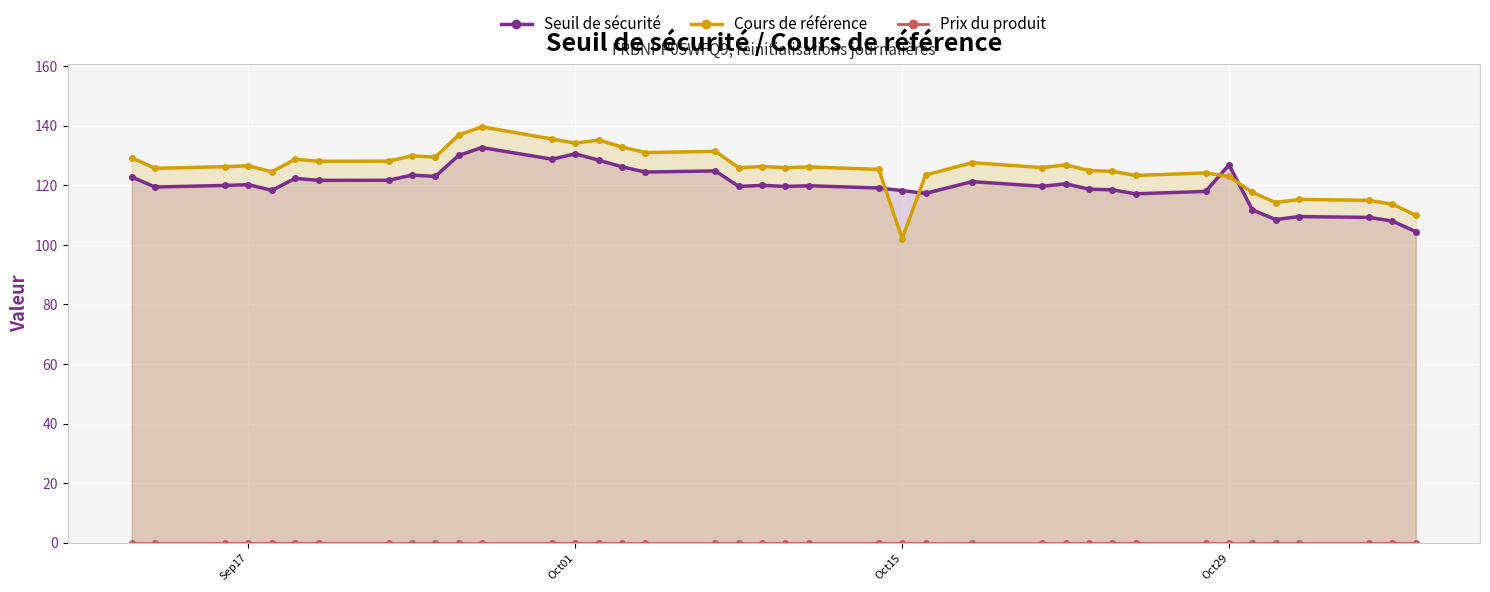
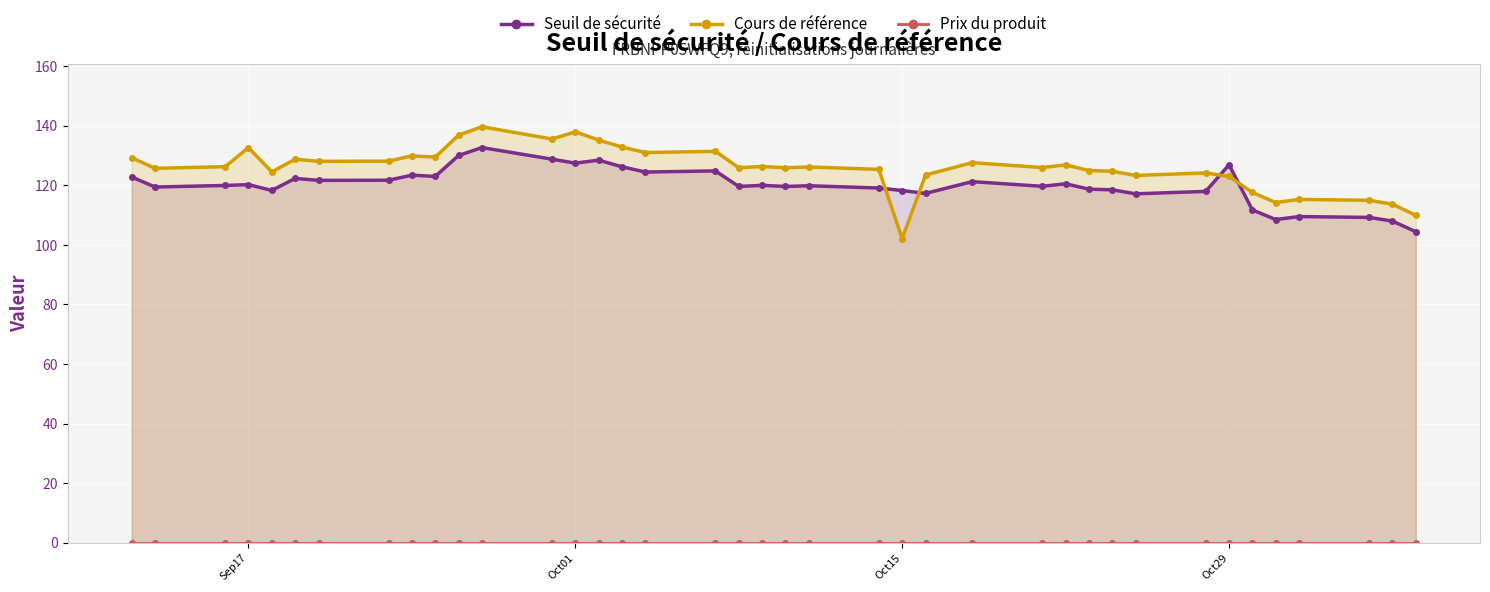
  {
    "Seuil de sécurité": {
      "Sep17": 120,
-     "Oct01": 131,
+     "Oct01": 127,
      "Oct15": 118,
      "Oct29": 127
    },
    "Cours de référence": {
-     "Sep17": 127,
-     "Oct01": 134,
+     "Sep17": 133,
+     "Oct01": 138,
      "Oct15": 102,
      "Oct29": 123
    },
    "Prix du produit": {
      "Sep17": 0,
      "Oct01": 0,
      "Oct15": 0,
      "Oct29": 0
    }
  }
